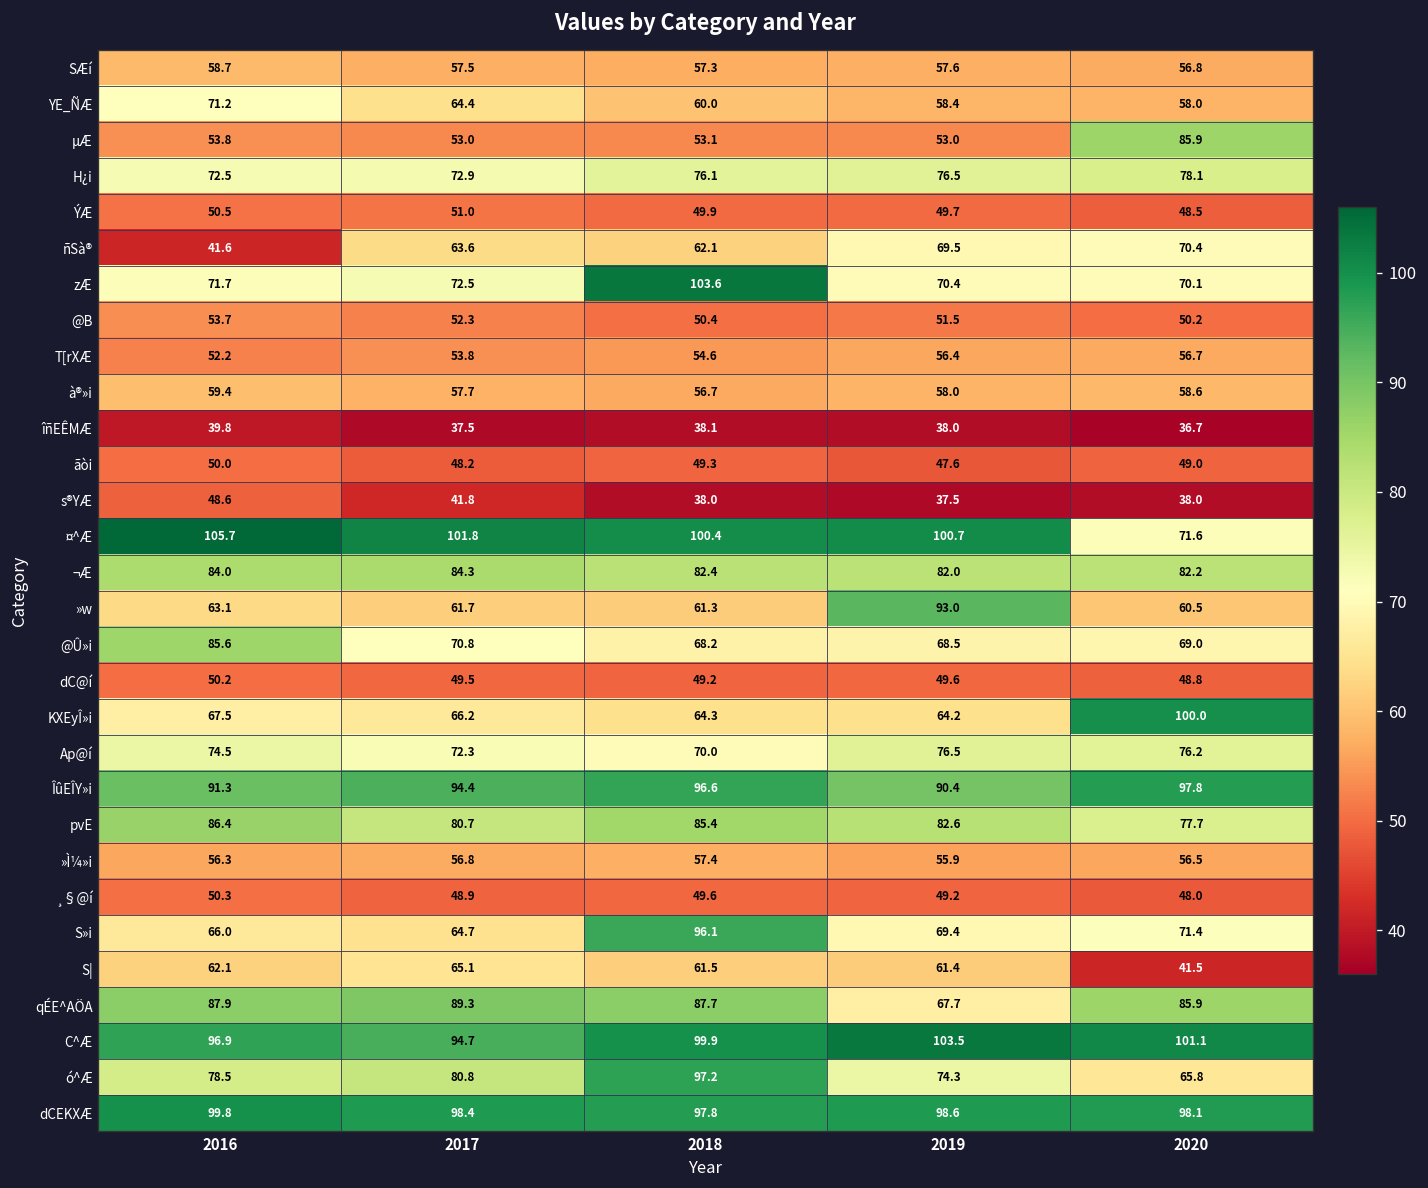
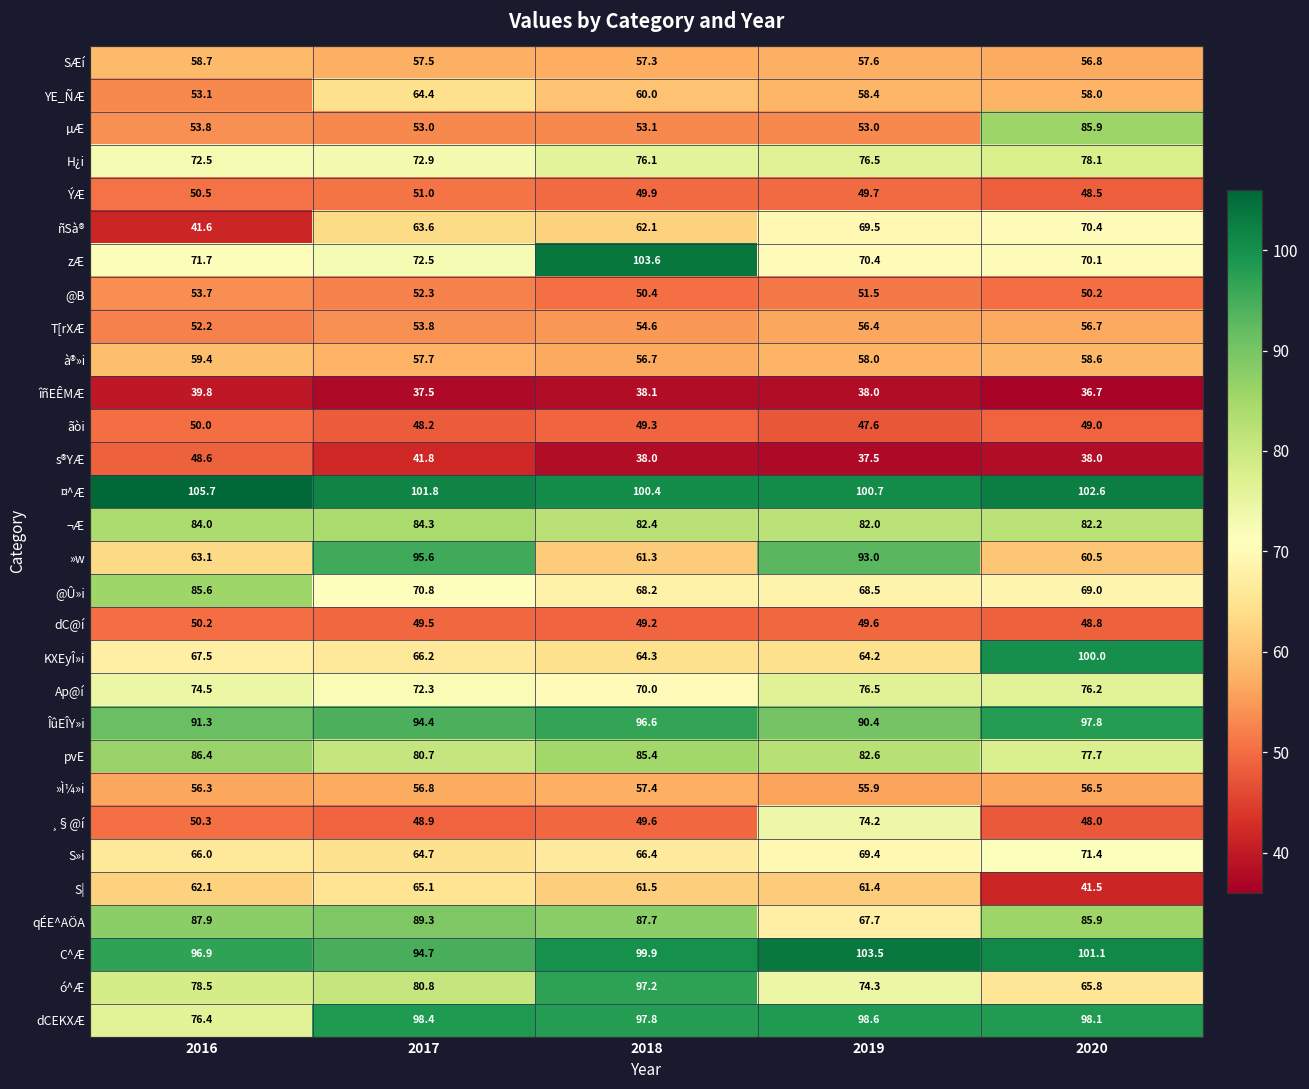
  {
    "SÆí": {
      "2016": 58.7,
      "2017": 57.5,
      "2018": 57.3,
      "2019": 57.6,
      "2020": 56.8
    },
    "YE_ÑÆ": {
-     "2016": 71.2,
+     "2016": 53.1,
      "2017": 64.4,
      "2018": 60.0,
      "2019": 58.4,
      "2020": 58.0
    },
    "µÆ": {
      "2016": 53.8,
      "2017": 53.0,
      "2018": 53.1,
      "2019": 53.0,
      "2020": 85.9
    },
    "H¿i": {
      "2016": 72.5,
      "2017": 72.9,
      "2018": 76.1,
      "2019": 76.5,
      "2020": 78.1
    },
    "ÝÆ": {
      "2016": 50.5,
      "2017": 51.0,
      "2018": 49.9,
      "2019": 49.7,
      "2020": 48.5
    },
    "ñSà®": {
      "2016": 41.6,
      "2017": 63.6,
      "2018": 62.1,
      "2019": 69.5,
      "2020": 70.4
    },
    "zÆ": {
      "2016": 71.7,
      "2017": 72.5,
      "2018": 103.6,
      "2019": 70.4,
      "2020": 70.1
    },
    "@B": {
      "2016": 53.7,
      "2017": 52.3,
      "2018": 50.4,
      "2019": 51.5,
      "2020": 50.2
    },
    "T[rXÆ": {
      "2016": 52.2,
      "2017": 53.8,
      "2018": 54.6,
      "2019": 56.4,
      "2020": 56.7
    },
    "à®»i": {
      "2016": 59.4,
      "2017": 57.7,
      "2018": 56.7,
      "2019": 58.0,
      "2020": 58.6
    },
    "îñEÊMÆ": {
      "2016": 39.8,
      "2017": 37.5,
      "2018": 38.1,
      "2019": 38.0,
      "2020": 36.7
    },
    "ãòi": {
      "2016": 50.0,
      "2017": 48.2,
      "2018": 49.3,
      "2019": 47.6,
      "2020": 49.0
    },
    "s®YÆ": {
      "2016": 48.6,
      "2017": 41.8,
      "2018": 38.0,
      "2019": 37.5,
      "2020": 38.0
    },
    "¤^Æ": {
      "2016": 105.7,
      "2017": 101.8,
      "2018": 100.4,
      "2019": 100.7,
-     "2020": 71.6
+     "2020": 102.6
    },
    "¬Æ": {
      "2016": 84.0,
      "2017": 84.3,
      "2018": 82.4,
      "2019": 82.0,
      "2020": 82.2
    },
    "»w": {
      "2016": 63.1,
-     "2017": 61.7,
+     "2017": 95.6,
      "2018": 61.3,
      "2019": 93.0,
      "2020": 60.5
    },
    "@Û»i": {
      "2016": 85.6,
      "2017": 70.8,
      "2018": 68.2,
      "2019": 68.5,
      "2020": 69.0
    },
    "dC@í": {
      "2016": 50.2,
      "2017": 49.5,
      "2018": 49.2,
      "2019": 49.6,
      "2020": 48.8
    },
    "KXEyÎ»i": {
      "2016": 67.5,
      "2017": 66.2,
      "2018": 64.3,
      "2019": 64.2,
      "2020": 100.0
    },
    "Ap@í": {
      "2016": 74.5,
      "2017": 72.3,
      "2018": 70.0,
      "2019": 76.5,
      "2020": 76.2
    },
    "ÎûEÎY»i": {
      "2016": 91.3,
      "2017": 94.4,
      "2018": 96.6,
      "2019": 90.4,
      "2020": 97.8
    },
    "pvE": {
      "2016": 86.4,
      "2017": 80.7,
      "2018": 85.4,
      "2019": 82.6,
      "2020": 77.7
    },
    "»Ì¼»i": {
      "2016": 56.3,
      "2017": 56.8,
      "2018": 57.4,
      "2019": 55.9,
      "2020": 56.5
    },
    "¸§@í": {
      "2016": 50.3,
      "2017": 48.9,
      "2018": 49.6,
-     "2019": 49.2,
+     "2019": 74.2,
      "2020": 48.0
    },
    "S»i": {
      "2016": 66.0,
      "2017": 64.7,
-     "2018": 96.1,
+     "2018": 66.4,
      "2019": 69.4,
      "2020": 71.4
    },
    "S|": {
      "2016": 62.1,
      "2017": 65.1,
      "2018": 61.5,
      "2019": 61.4,
      "2020": 41.5
    },
    "qÉE^AÖA": {
      "2016": 87.9,
      "2017": 89.3,
      "2018": 87.7,
      "2019": 67.7,
      "2020": 85.9
    },
    "C^Æ": {
      "2016": 96.9,
      "2017": 94.7,
      "2018": 99.9,
      "2019": 103.5,
      "2020": 101.1
    },
    "ó^Æ": {
      "2016": 78.5,
      "2017": 80.8,
      "2018": 97.2,
      "2019": 74.3,
      "2020": 65.8
    },
    "dCEKXÆ": {
-     "2016": 99.8,
+     "2016": 76.4,
      "2017": 98.4,
      "2018": 97.8,
      "2019": 98.6,
      "2020": 98.1
    }
  }
